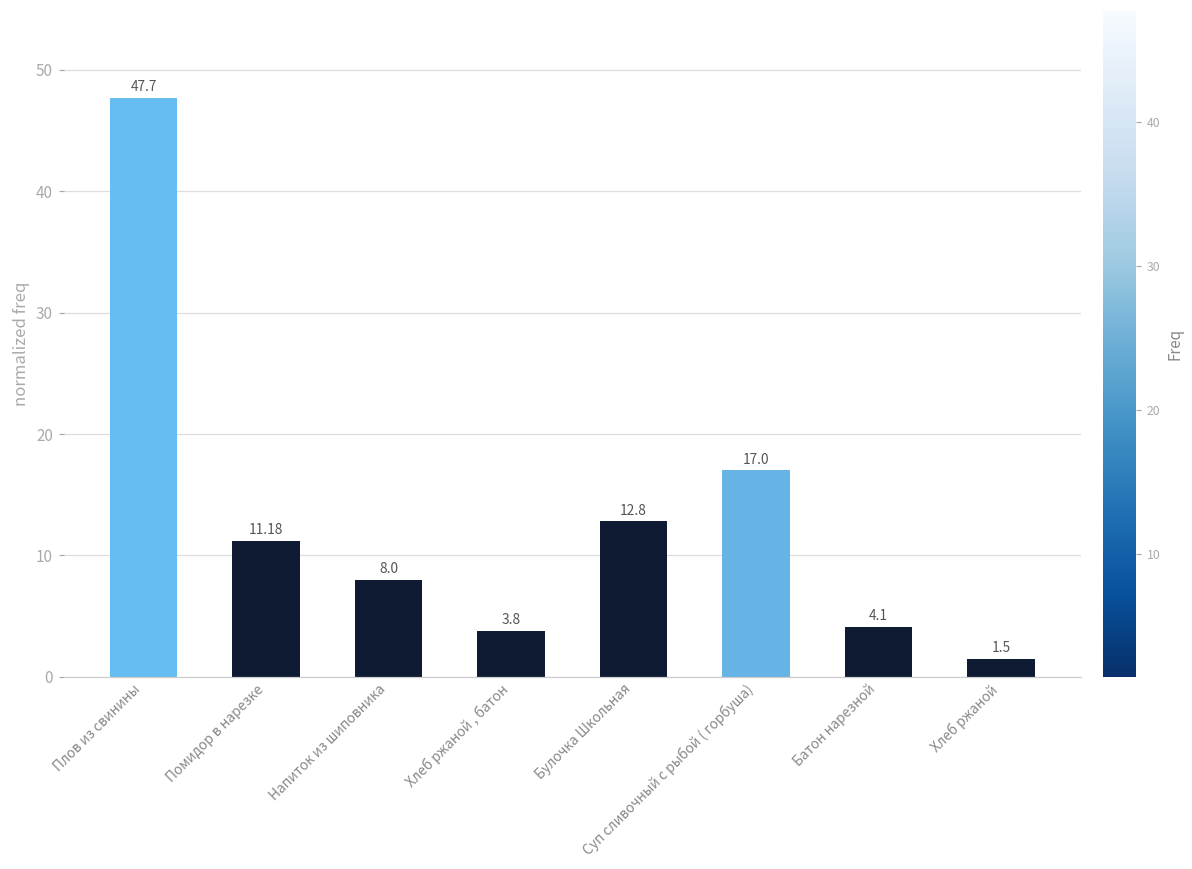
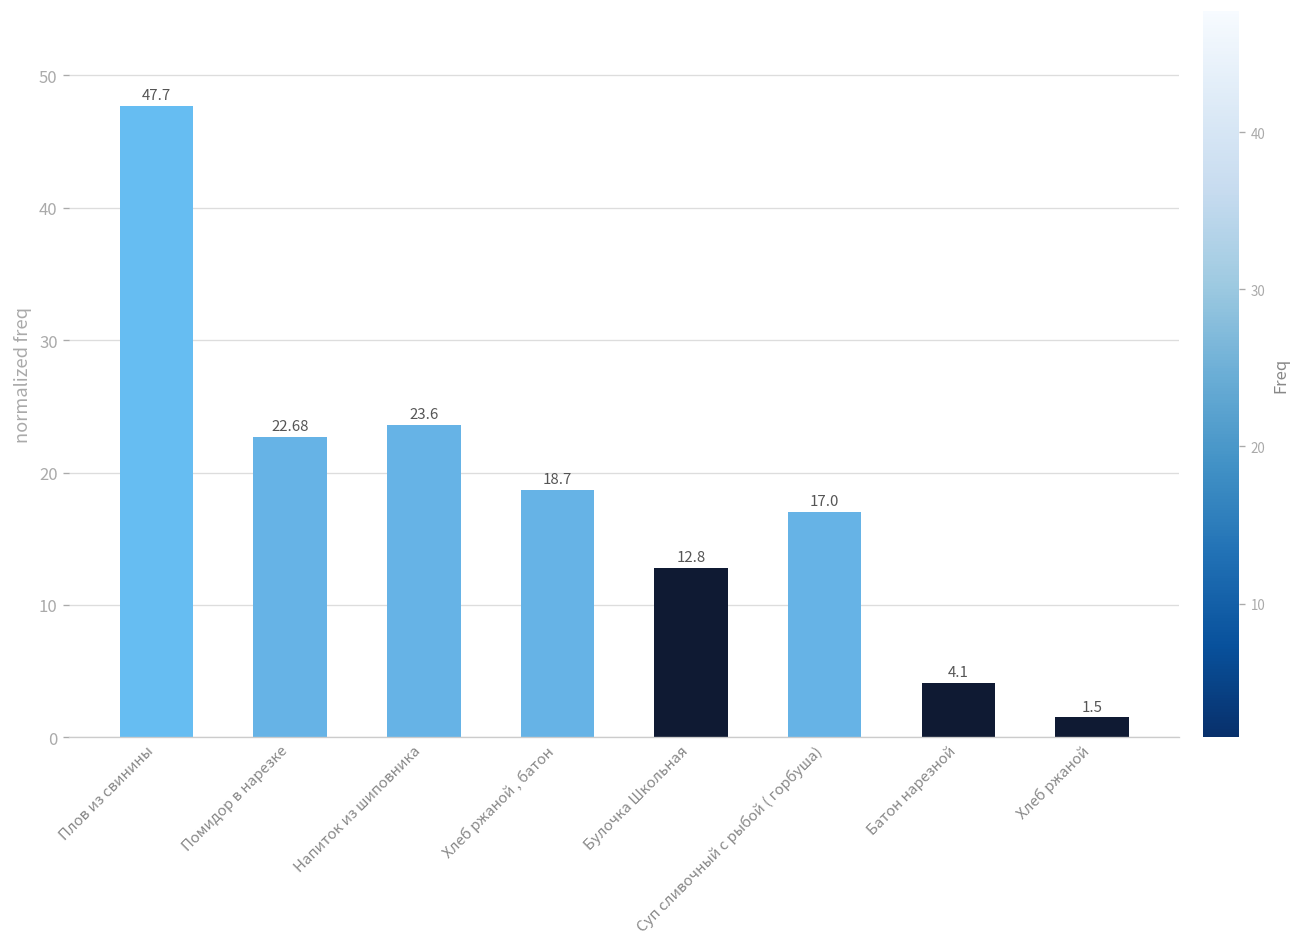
  {
    "Плов из свинины": 47.7,
-   "Помидор в нарезке": 11.18,
-   "Напиток из шиповника": 8.0,
-   "Хлеб ржаной , батон": 3.8,
+   "Помидор в нарезке": 22.68,
+   "Напиток из шиповника": 23.6,
+   "Хлеб ржаной , батон": 18.7,
    "Булочка Школьная": 12.8,
    "Суп сливочный с рыбой ( горбуша)": 17.0,
    "Батон нарезной": 4.1,
    "Хлеб ржаной": 1.5
  }
